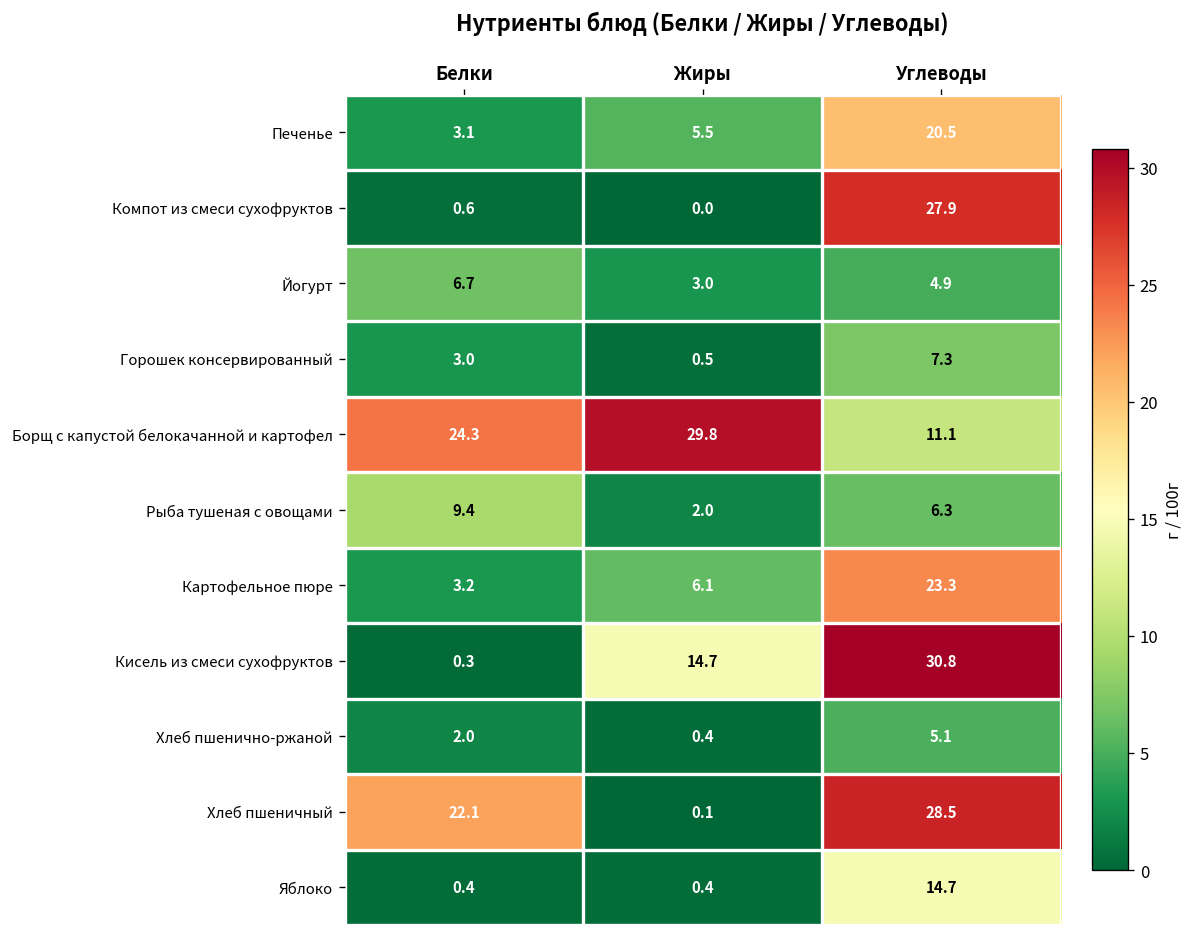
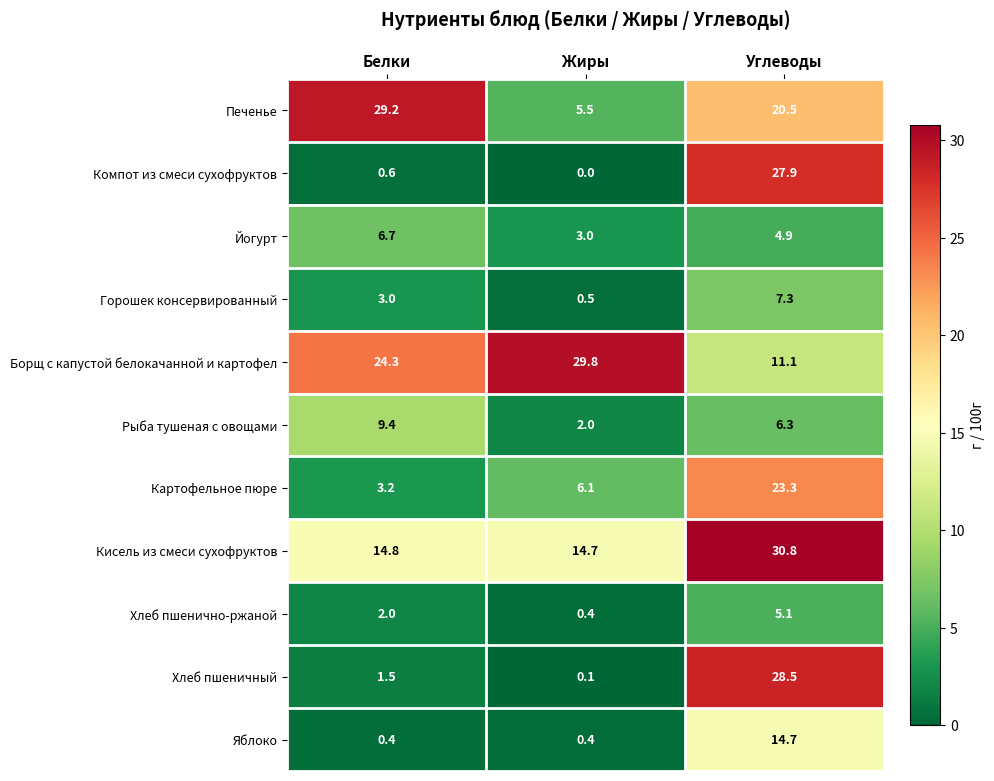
  {
    "Печенье": {
-     "Белки": 3.1,
+     "Белки": 29.2,
      "Жиры": 5.5,
      "Углеводы": 20.5
    },
    "Компот из смеси сухофруктов": {
      "Белки": 0.6,
      "Жиры": 0.0,
      "Углеводы": 27.9
    },
    "Йогурт": {
      "Белки": 6.7,
      "Жиры": 3.0,
      "Углеводы": 4.9
    },
    "Горошек консервированный": {
      "Белки": 3.0,
      "Жиры": 0.5,
      "Углеводы": 7.3
    },
    "Борщ с капустой белокачанной и картофел": {
      "Белки": 24.3,
      "Жиры": 29.8,
      "Углеводы": 11.1
    },
    "Рыба тушеная с овощами": {
      "Белки": 9.4,
      "Жиры": 2.0,
      "Углеводы": 6.3
    },
    "Картофельное пюре": {
      "Белки": 3.2,
      "Жиры": 6.1,
      "Углеводы": 23.3
    },
    "Кисель из смеси сухофруктов": {
-     "Белки": 0.3,
+     "Белки": 14.8,
      "Жиры": 14.7,
      "Углеводы": 30.8
    },
    "Хлеб пшенично-ржаной": {
      "Белки": 2.0,
      "Жиры": 0.4,
      "Углеводы": 5.1
    },
    "Хлеб пшеничный": {
-     "Белки": 22.1,
+     "Белки": 1.5,
      "Жиры": 0.1,
      "Углеводы": 28.5
    },
    "Яблоко": {
      "Белки": 0.4,
      "Жиры": 0.4,
      "Углеводы": 14.7
    }
  }
